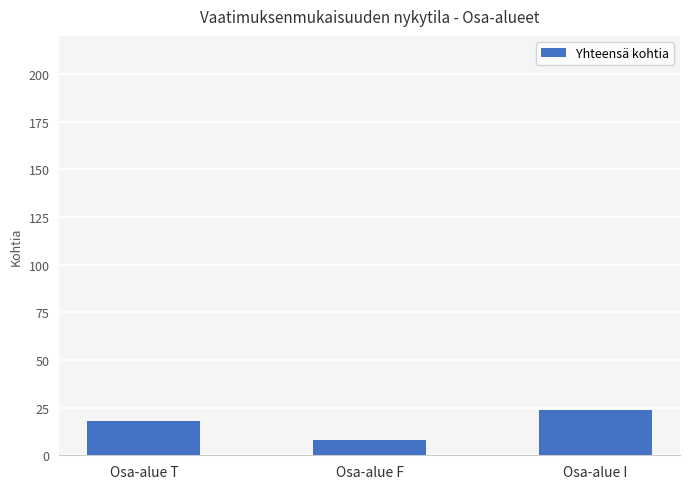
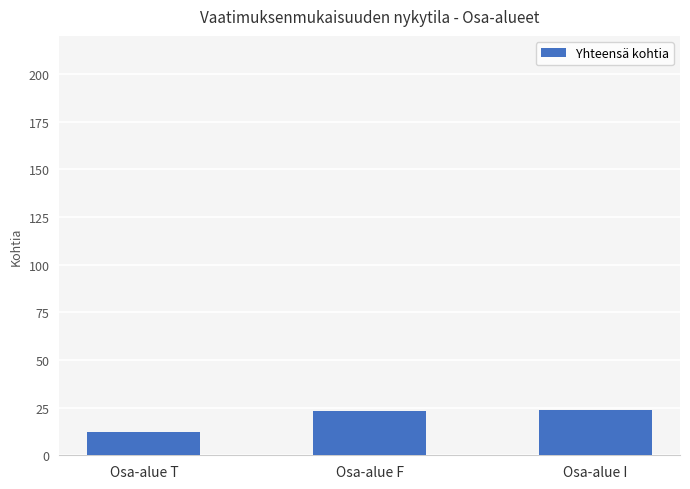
  {
-   "Osa-alue T": 18,
-   "Osa-alue F": 8,
+   "Osa-alue T": 12,
+   "Osa-alue F": 23,
    "Osa-alue I": 24
  }
